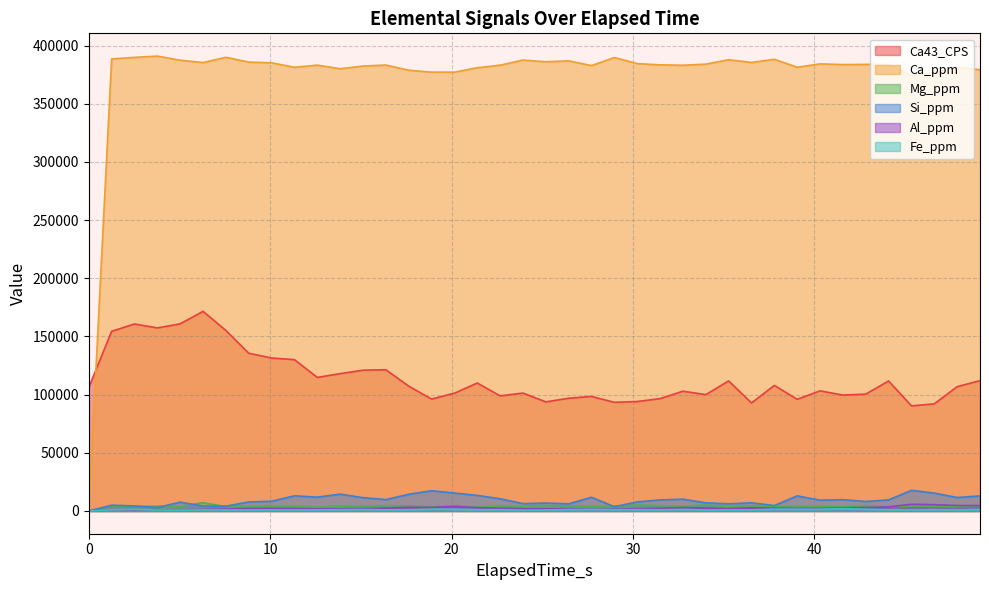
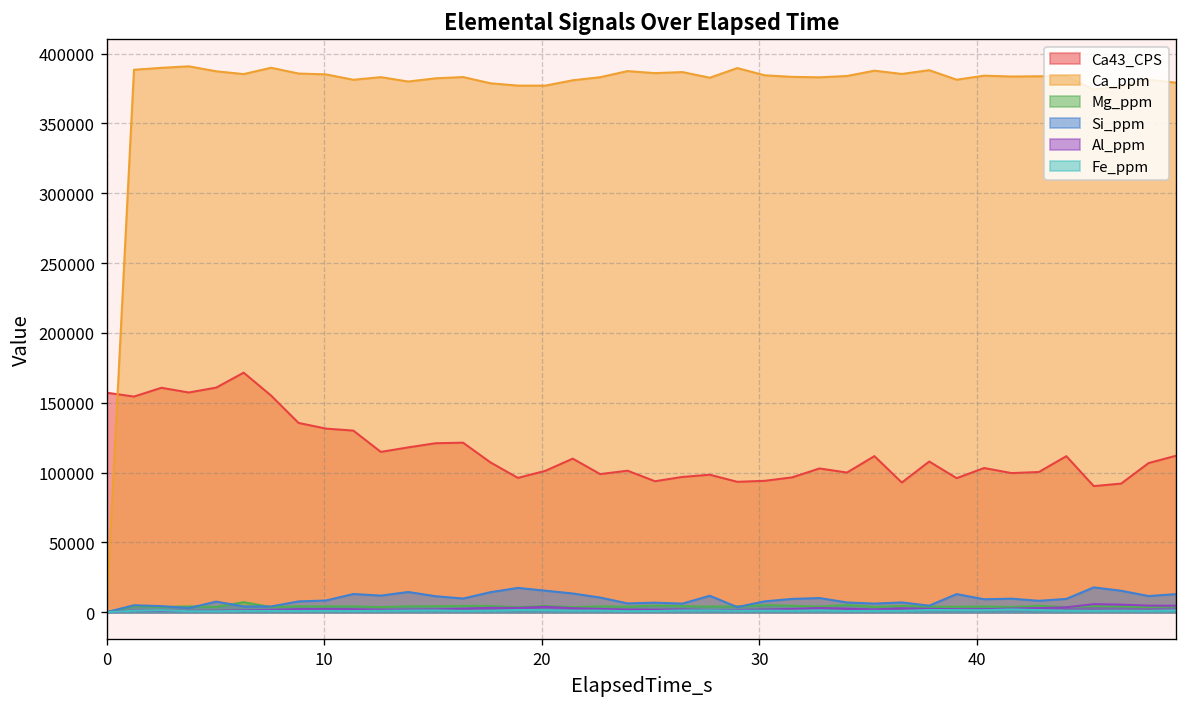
  {
    "Ca43_CPS": {
-     "0": 106000
+     "0": 157000
    }
  }
